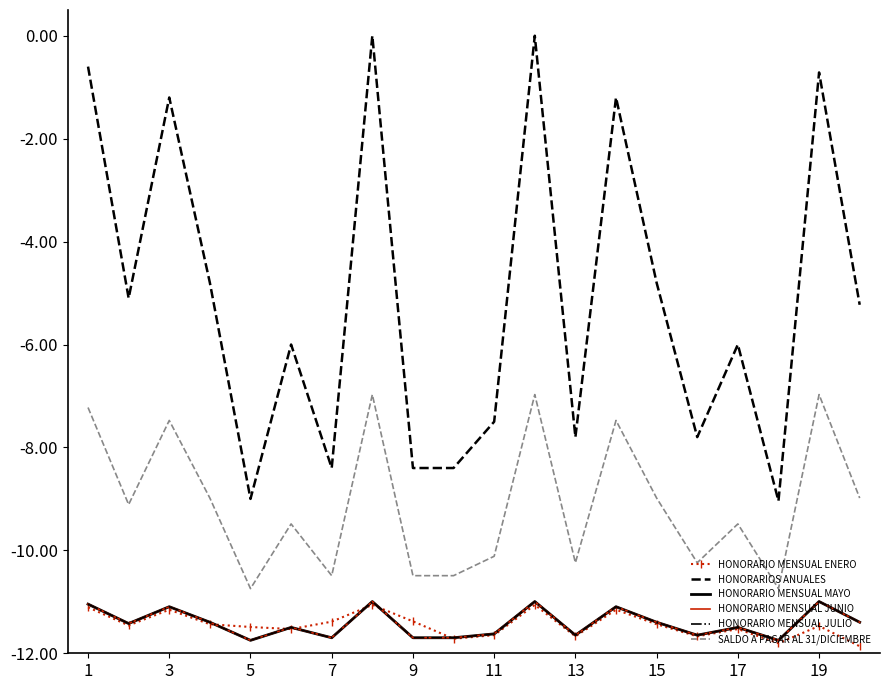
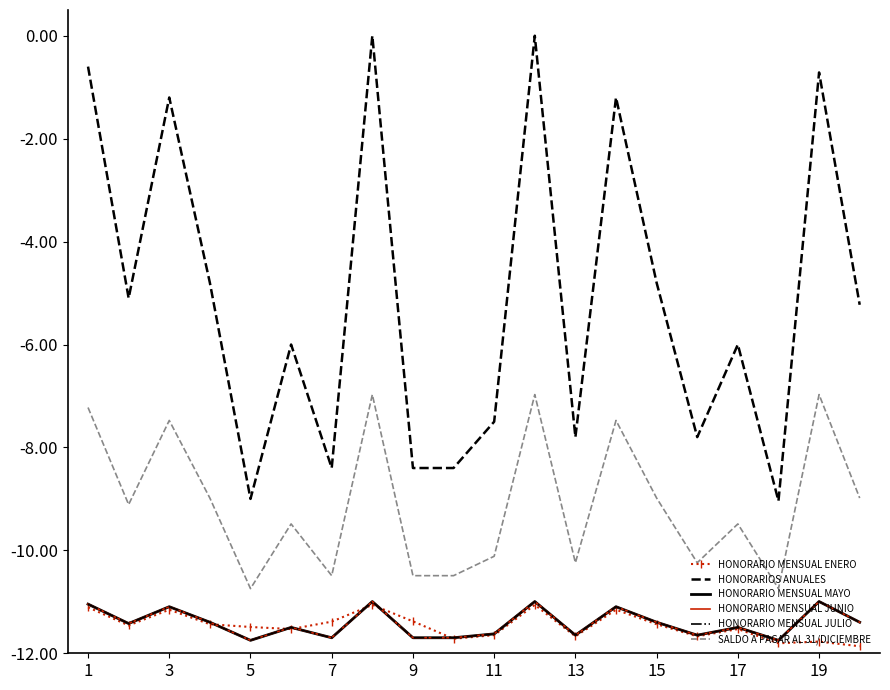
  {
    "HONORARIO MENSUAL ENERO": {
      "1": -11.1,
      "3": -11.2,
      "5": -11.5,
      "7": -11.4,
      "9": -11.4,
-     "19": -11.5
+     "19": -11.8
    },
    "SALDO A PAGAR AL 31/DICIEMBRE": {
      "1": -7.2,
      "3": -7.5,
      "5": -10.7,
      "7": -10.5,
      "9": -10.5,
      "11": -10.1,
      "13": -10.2,
      "15": -9.0,
      "17": -9.5,
      "19": -7.0
    }
  }
